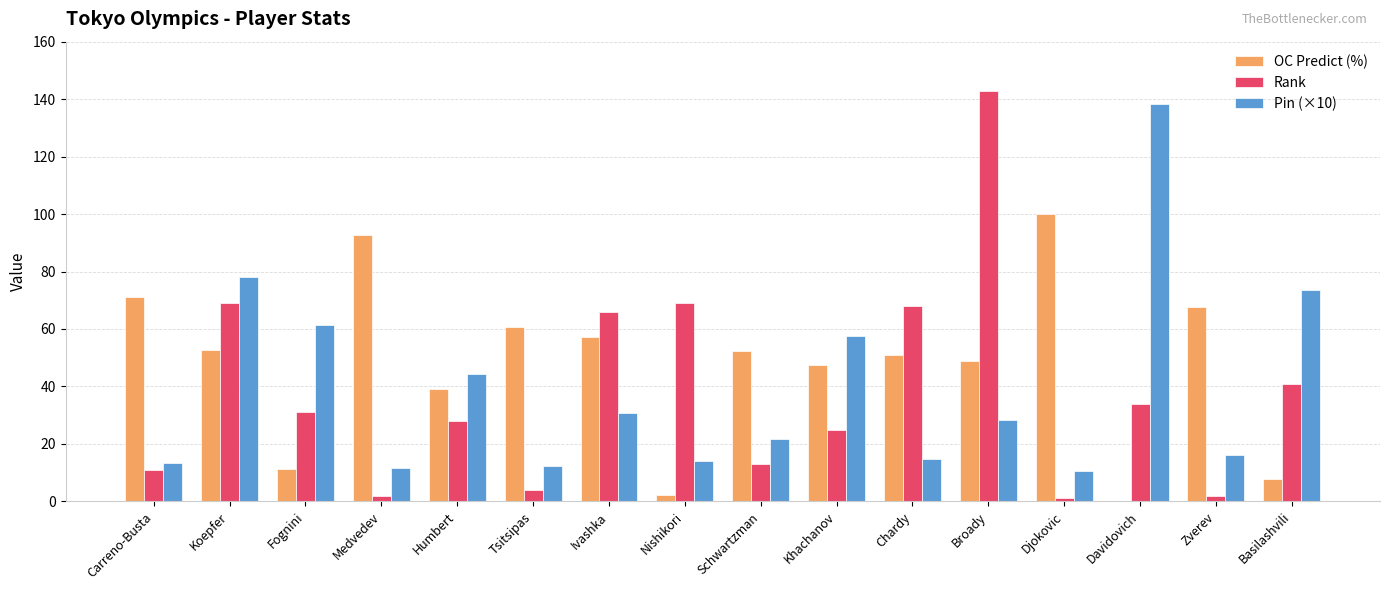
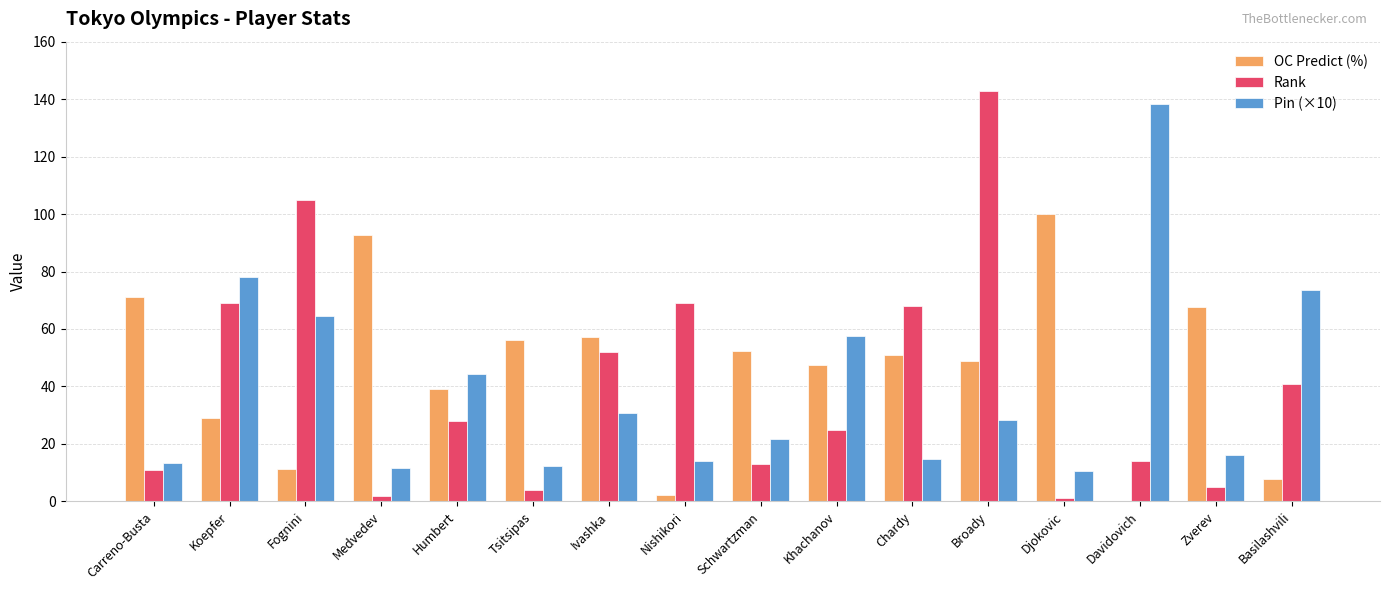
  {
    "OC Predict (%)": {
      "Carreno-Busta": 71,
-     "Koepfer": 53,
+     "Koepfer": 29,
      "Fognini": 11,
      "Medvedev": 93,
      "Humbert": 39,
-     "Tsitsipas": 61,
+     "Tsitsipas": 56,
      "Ivashka": 57,
      "Nishikori": 2,
      "Schwartzman": 52,
      "Khachanov": 48,
      "Chardy": 51,
      "Broady": 49,
      "Djokovic": 100,
      "Davidovich": 0,
      "Zverev": 68,
      "Basilashvili": 8
    },
    "Rank": {
      "Carreno-Busta": 11,
      "Koepfer": 69,
-     "Fognini": 31,
+     "Fognini": 105,
      "Medvedev": 2,
      "Humbert": 28,
      "Tsitsipas": 4,
-     "Ivashka": 66,
+     "Ivashka": 52,
      "Nishikori": 69,
      "Schwartzman": 13,
      "Khachanov": 25,
      "Chardy": 68,
      "Broady": 143,
      "Djokovic": 1,
-     "Davidovich": 34,
-     "Zverev": 2,
+     "Davidovich": 14,
+     "Zverev": 5,
      "Basilashvili": 41
    },
    "Pin (×10)": {
      "Carreno-Busta": 13,
      "Koepfer": 78,
-     "Fognini": 61,
+     "Fognini": 64,
      "Medvedev": 12,
      "Humbert": 44,
      "Tsitsipas": 12,
      "Ivashka": 31,
      "Nishikori": 14,
      "Schwartzman": 22,
      "Khachanov": 58,
      "Chardy": 15,
      "Broady": 28,
      "Djokovic": 10,
      "Davidovich": 138,
      "Zverev": 16,
      "Basilashvili": 74
    }
  }
